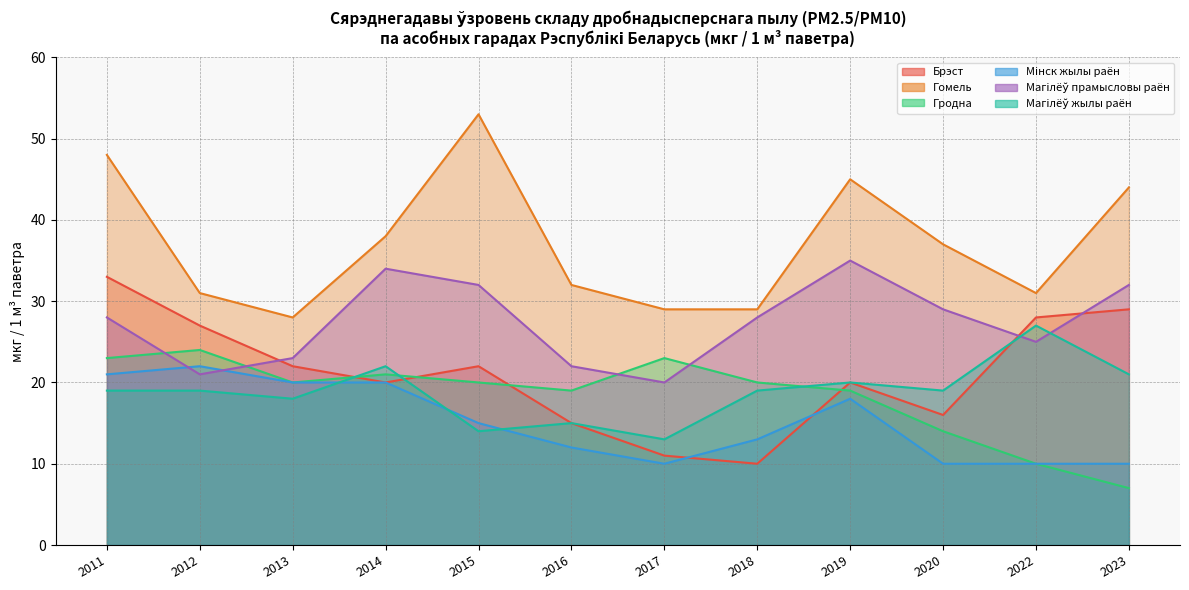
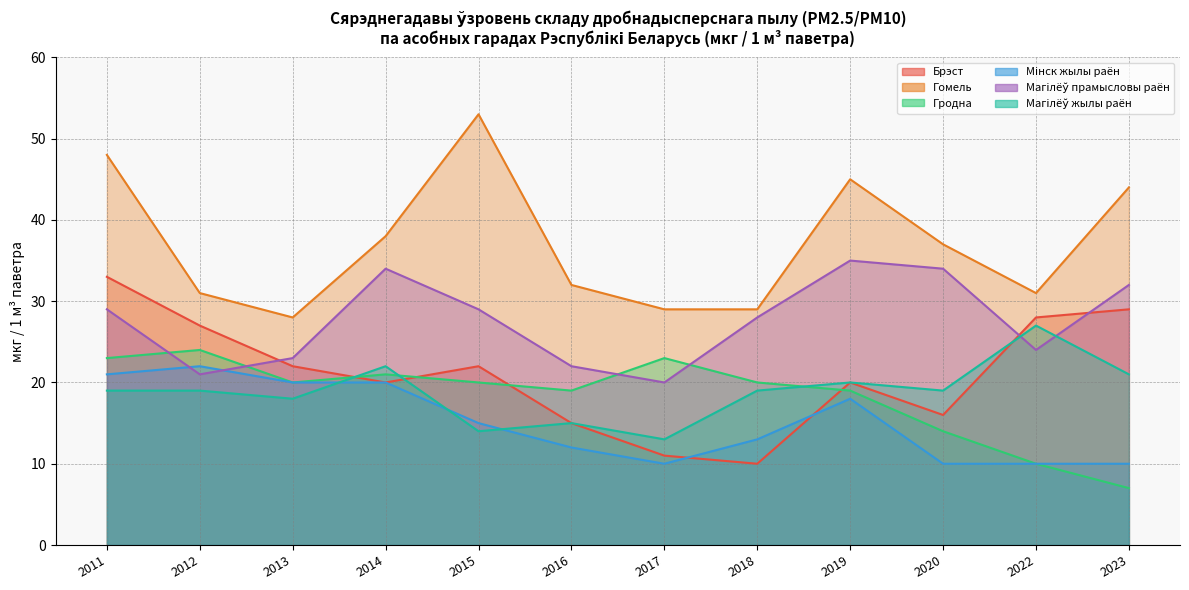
  {
    "Магілёў прамысловы раён": {
-     "2011": 28,
+     "2011": 29,
      "2012": 21,
      "2013": 23,
      "2014": 34,
-     "2015": 32,
+     "2015": 29,
      "2016": 22,
      "2017": 20,
      "2018": 28,
      "2019": 35,
-     "2020": 29,
-     "2022": 25,
+     "2020": 34,
+     "2022": 24,
      "2023": 32
    }
  }
